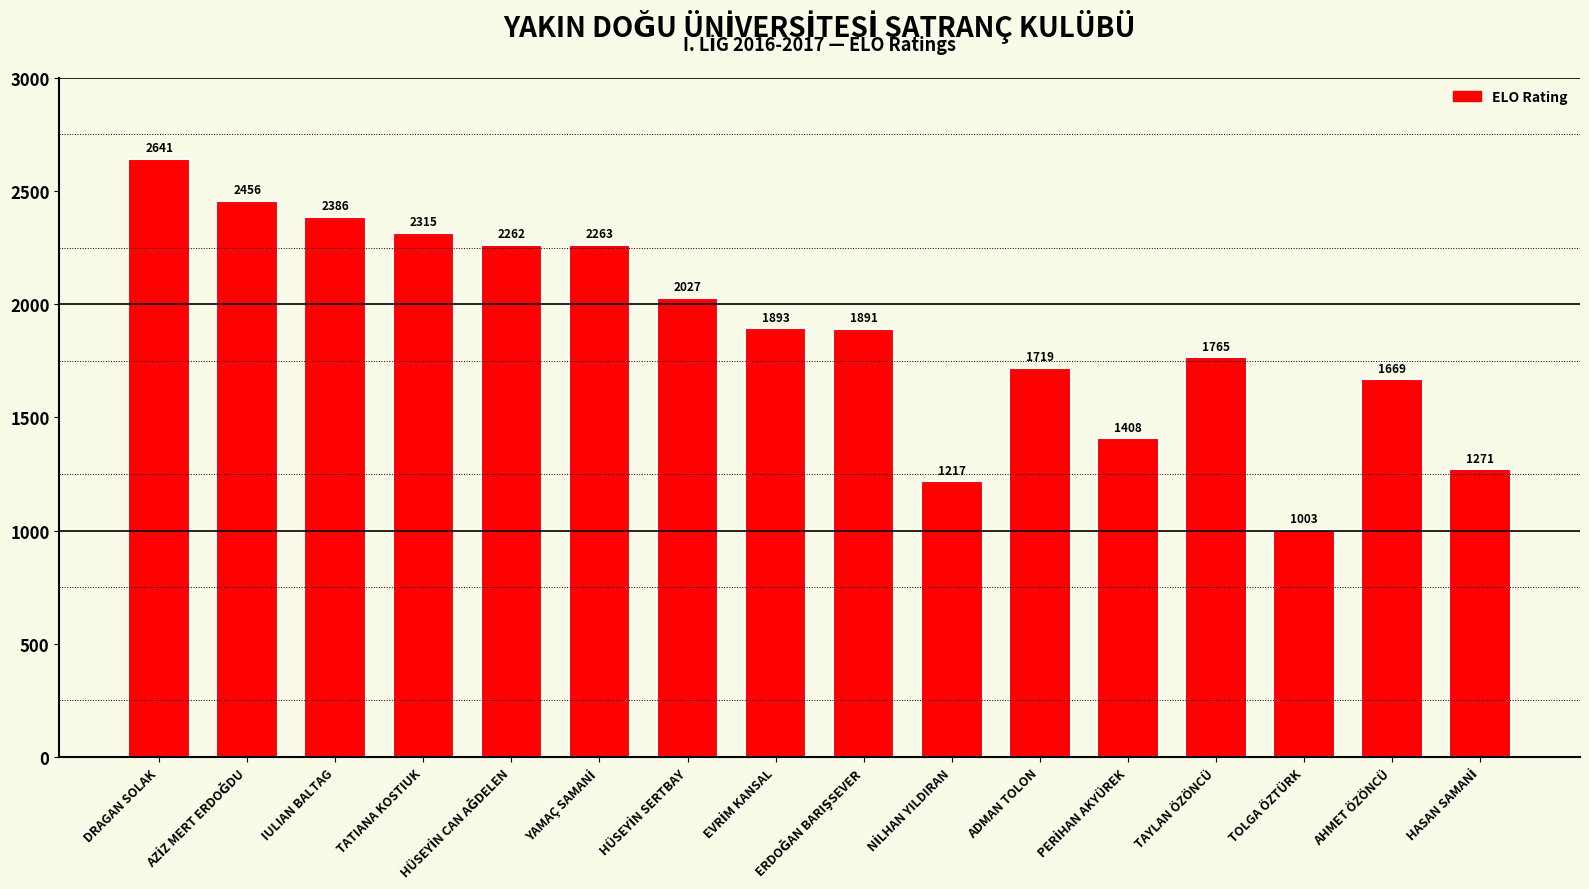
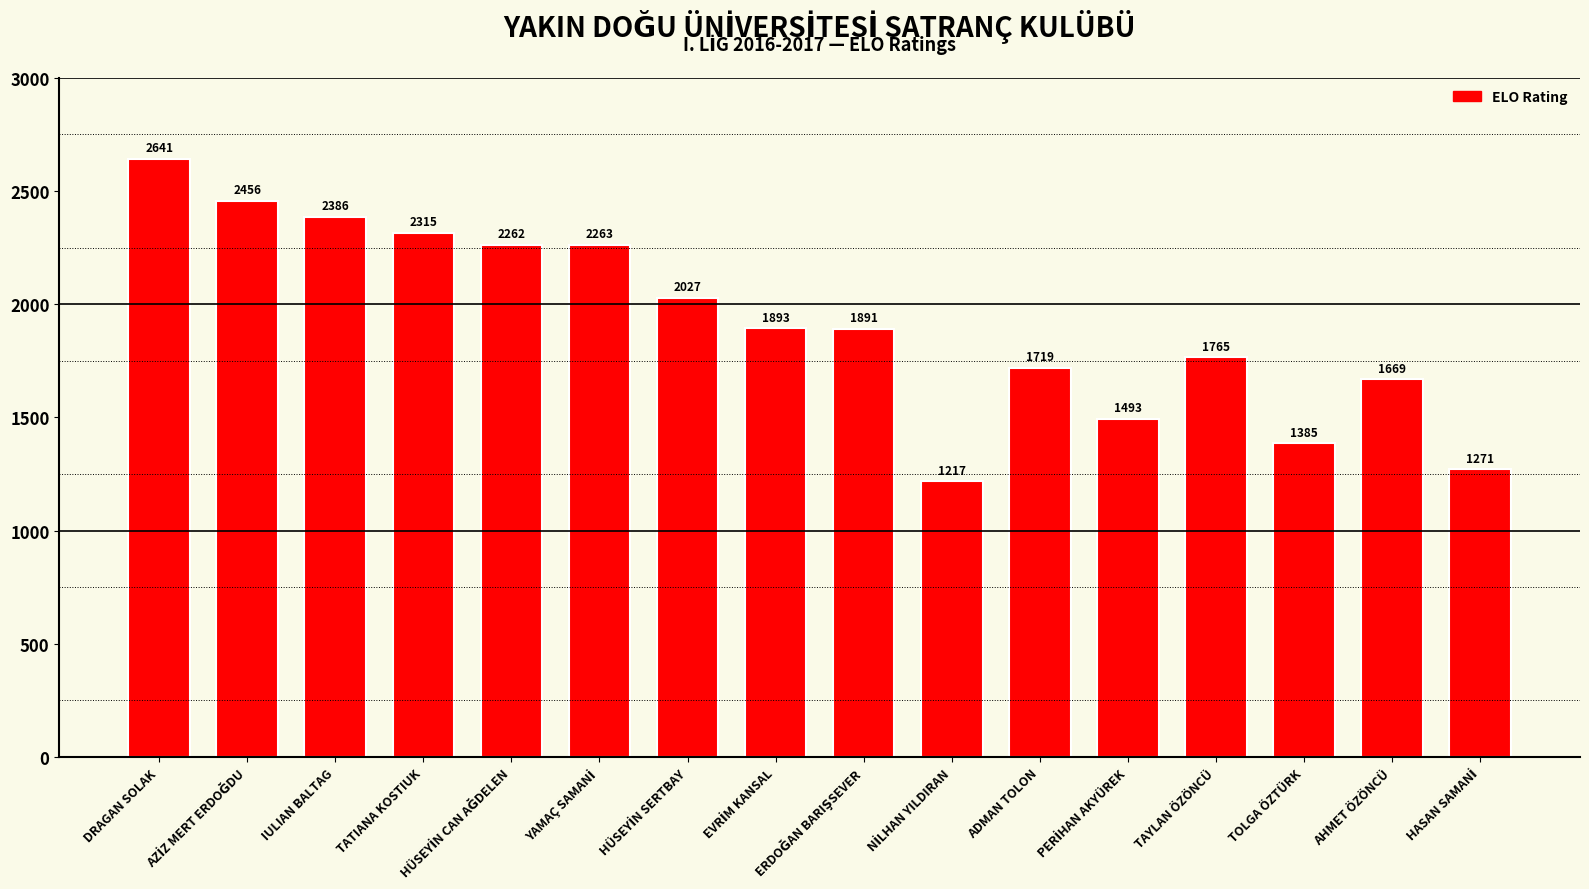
  {
    "DRAGAN SOLAK": 2641,
    "AZİZ MERT ERDOĞDU": 2456,
    "IULIAN BALTAG": 2386,
    "TATIANA KOSTIUK": 2315,
    "HÜSEYİN CAN AĞDELEN": 2262,
    "YAMAÇ SAMANİ": 2263,
    "HÜSEYİN SERTBAY": 2027,
    "EVRİM KANSAL": 1893,
    "ERDOĞAN BARIŞSEVER": 1891,
    "NİLHAN YILDIRAN": 1217,
    "ADMAN TOLON": 1719,
-   "PERİHAN AKYÜREK": 1408,
+   "PERİHAN AKYÜREK": 1493,
    "TAYLAN ÖZÖNCÜ": 1765,
-   "TOLGA ÖZTÜRK": 1003,
+   "TOLGA ÖZTÜRK": 1385,
    "AHMET ÖZÖNCÜ": 1669,
    "HASAN SAMANİ": 1271
  }
